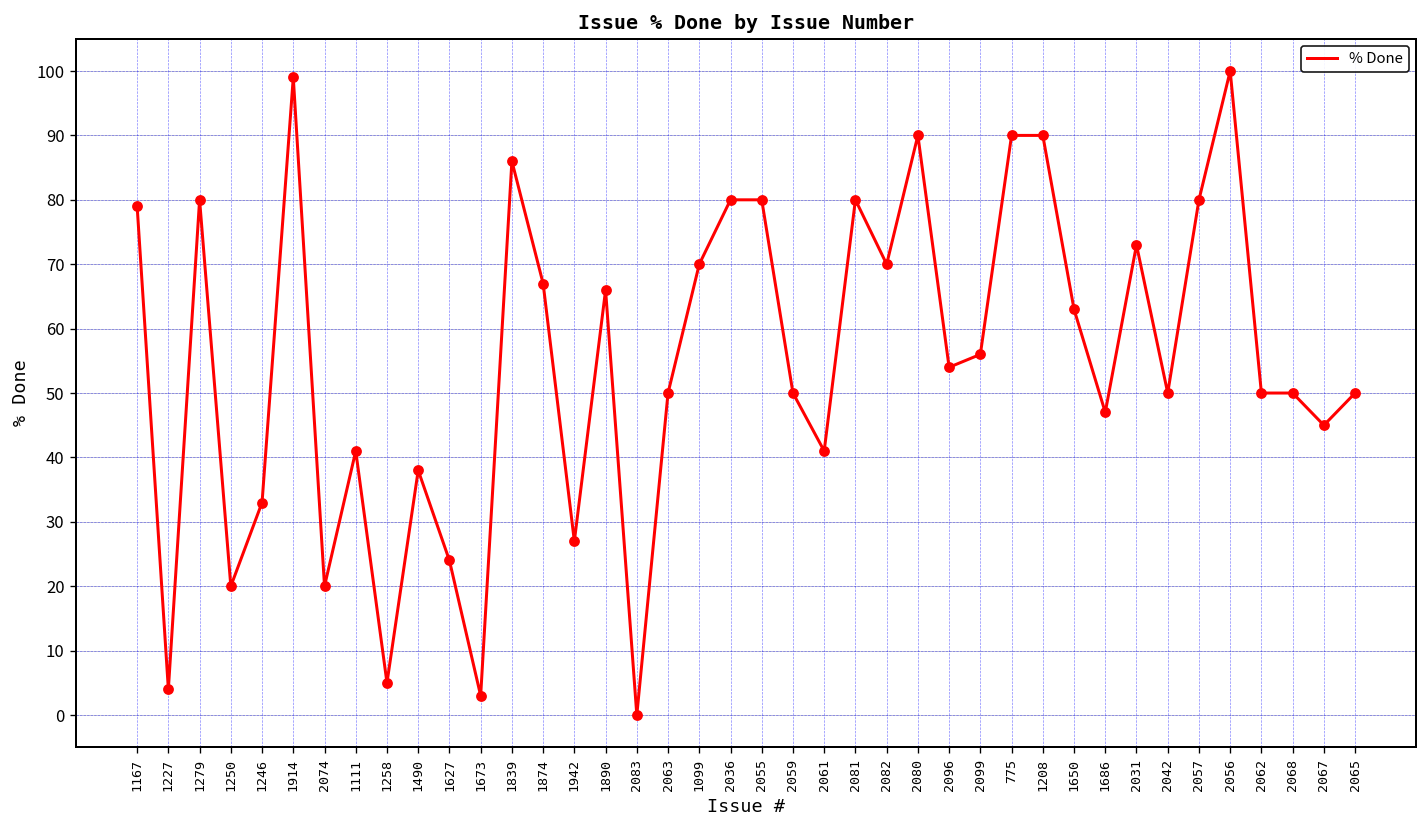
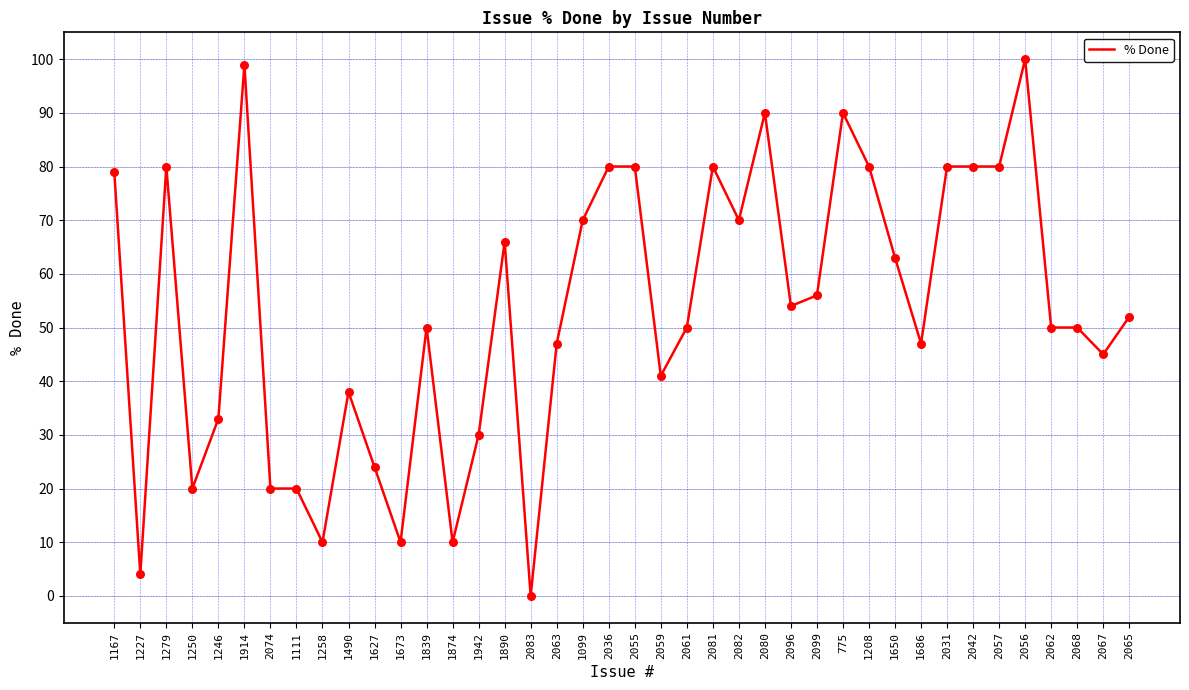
  {
    "1167": 79,
    "1227": 4,
    "1279": 80,
    "1250": 20,
    "1246": 33,
    "1914": 99,
    "2074": 20,
-   "1111": 41,
-   "1258": 5,
+   "1111": 20,
+   "1258": 10,
    "1490": 38,
    "1627": 24,
-   "1673": 3,
-   "1839": 86,
-   "1874": 67,
-   "1942": 27,
+   "1673": 10,
+   "1839": 50,
+   "1874": 10,
+   "1942": 30,
    "1890": 66,
    "2083": 0,
-   "2063": 50,
+   "2063": 47,
    "1099": 70,
    "2036": 80,
    "2055": 80,
-   "2059": 50,
-   "2061": 41,
+   "2059": 41,
+   "2061": 50,
    "2081": 80,
    "2082": 70,
    "2080": 90,
    "2096": 54,
    "2099": 56,
    "775": 90,
-   "1208": 90,
+   "1208": 80,
    "1650": 63,
    "1686": 47,
-   "2031": 73,
-   "2042": 50,
+   "2031": 80,
+   "2042": 80,
    "2057": 80,
    "2056": 100,
    "2062": 50,
    "2068": 50,
    "2067": 45,
-   "2065": 50
+   "2065": 52
  }
